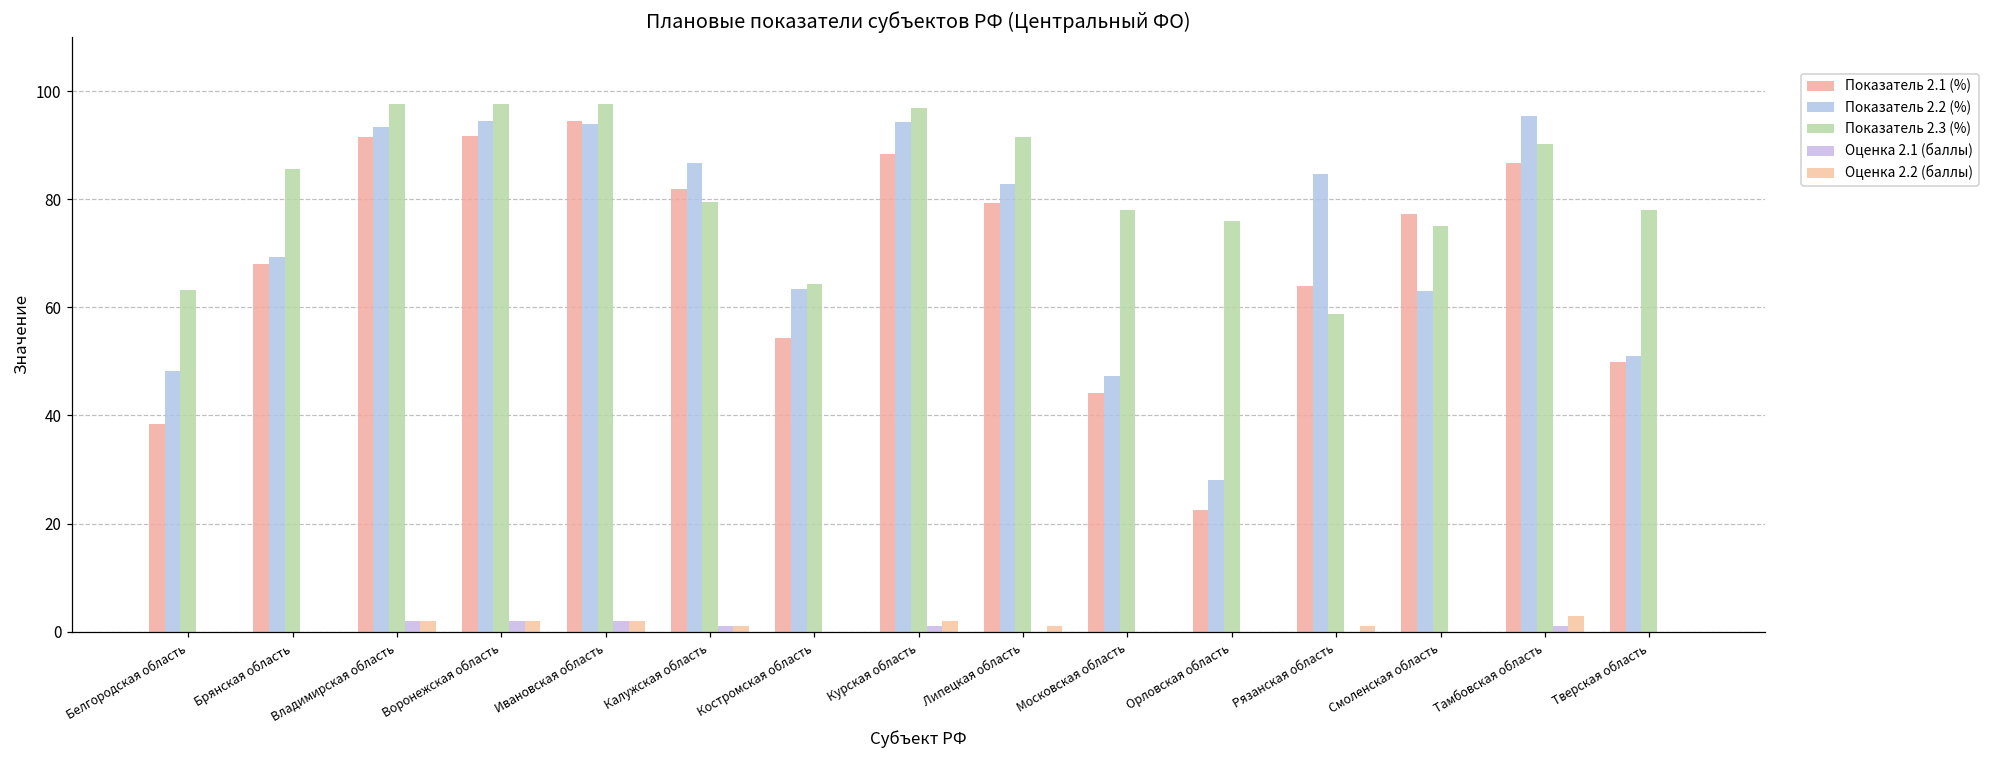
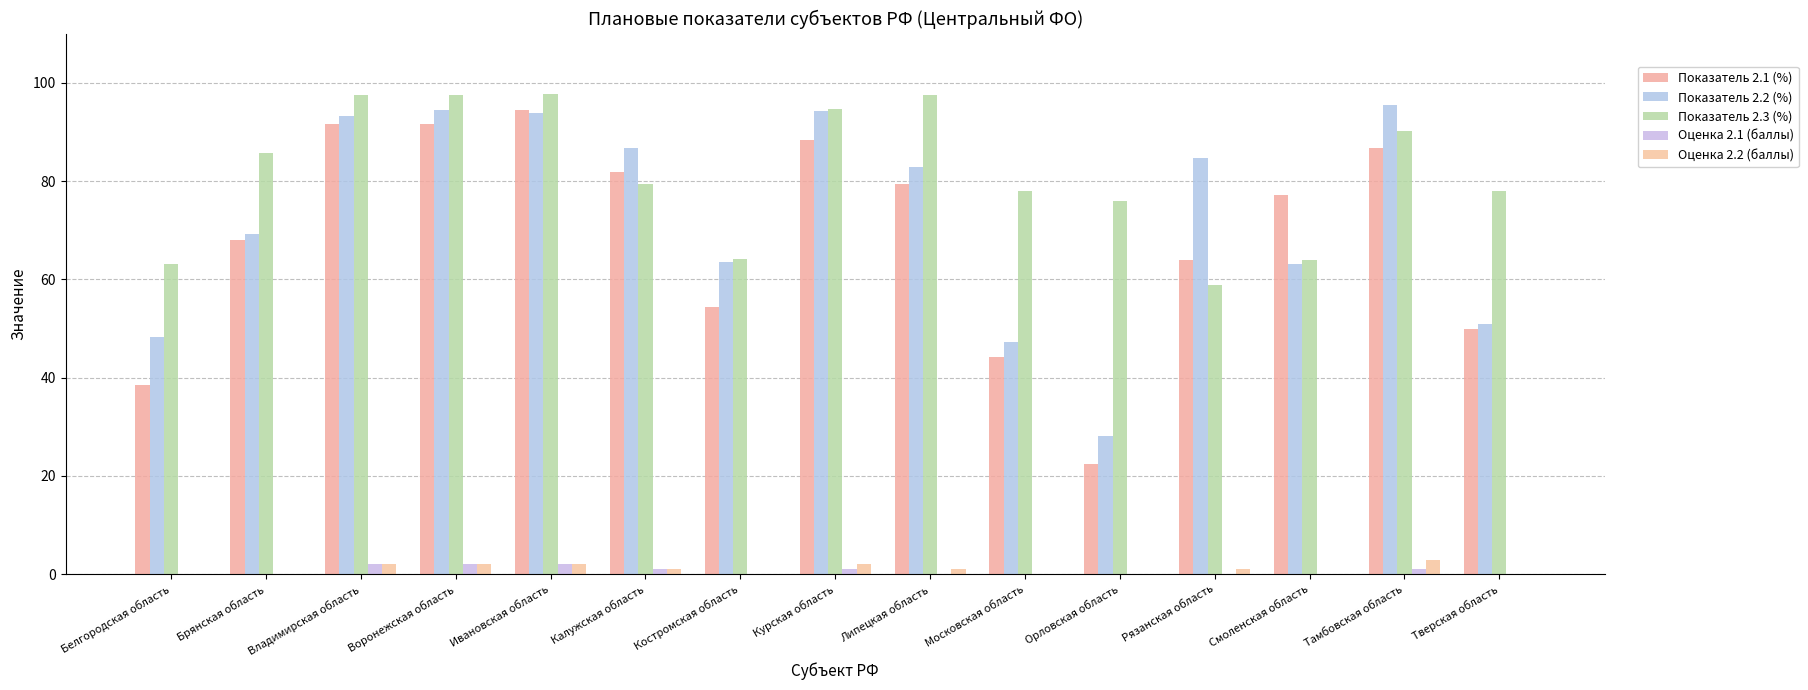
  {
    "Показатель 2.3 (%)": {
      "Белгородская область": 63,
      "Брянская область": 86,
      "Владимирская область": 98,
      "Воронежская область": 98,
      "Ивановская область": 98,
      "Калужская область": 79,
      "Костромская область": 64,
-     "Курская область": 97,
-     "Липецкая область": 91,
+     "Курская область": 95,
+     "Липецкая область": 97,
      "Московская область": 78,
      "Орловская область": 76,
      "Рязанская область": 59,
-     "Смоленская область": 75,
+     "Смоленская область": 64,
      "Тамбовская область": 90,
      "Тверская область": 78
    }
  }
